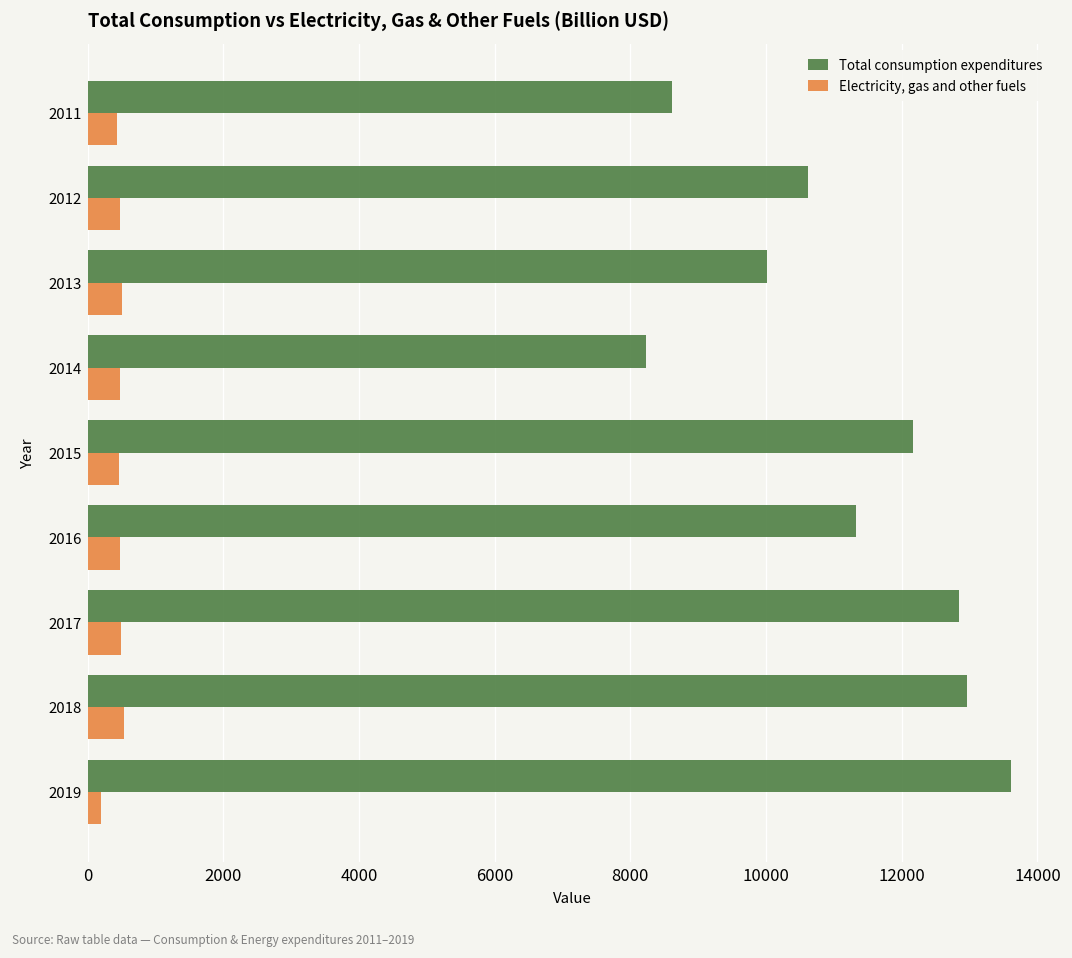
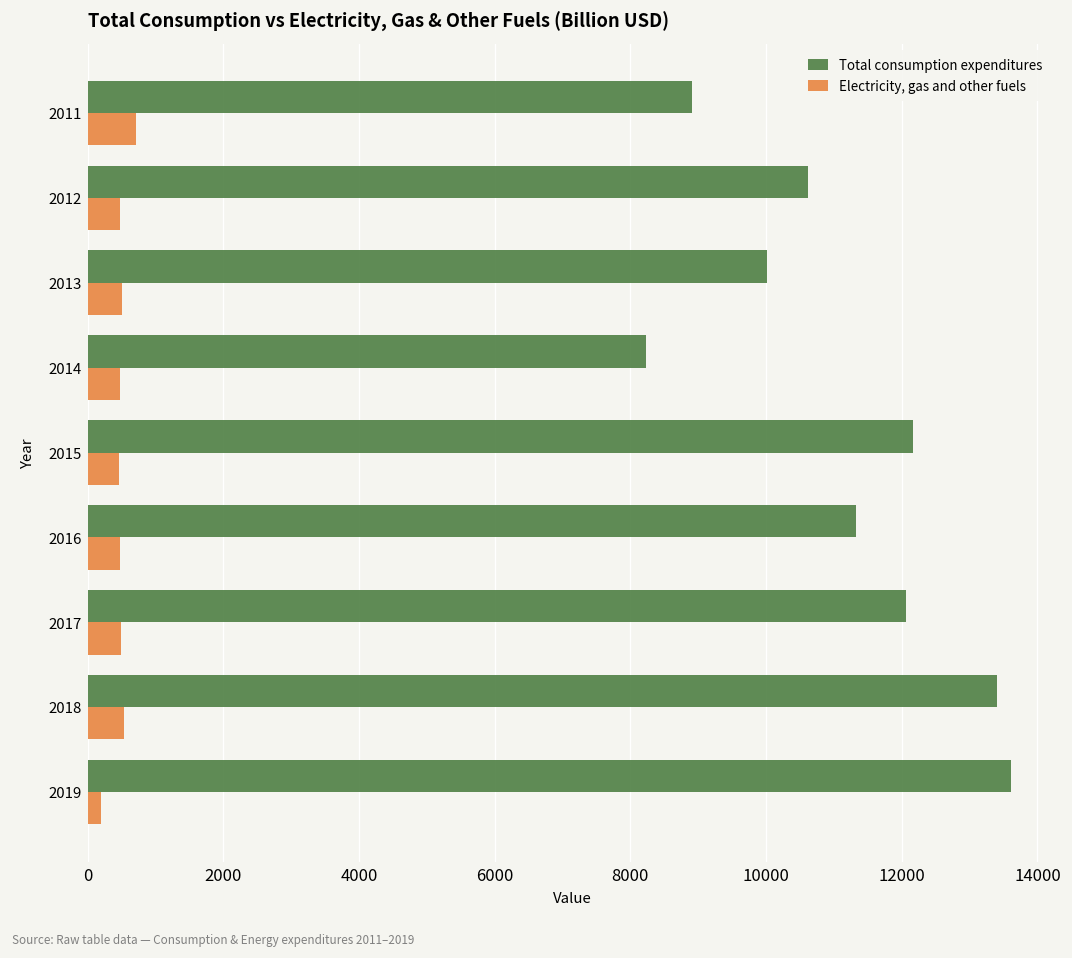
  {
    "Total consumption expenditures": {
-     "2011": 8600,
+     "2011": 8900,
      "2012": 10600,
      "2013": 10000,
      "2014": 8200,
      "2015": 12200,
      "2016": 11300,
-     "2017": 12800,
-     "2018": 13000,
+     "2017": 12100,
+     "2018": 13400,
      "2019": 13600
    },
    "Electricity, gas and other fuels": {
-     "2011": 400,
+     "2011": 700,
      "2012": 500,
      "2013": 500,
      "2014": 500,
      "2015": 500,
      "2016": 500,
      "2017": 500,
      "2018": 500,
      "2019": 200
    }
  }
